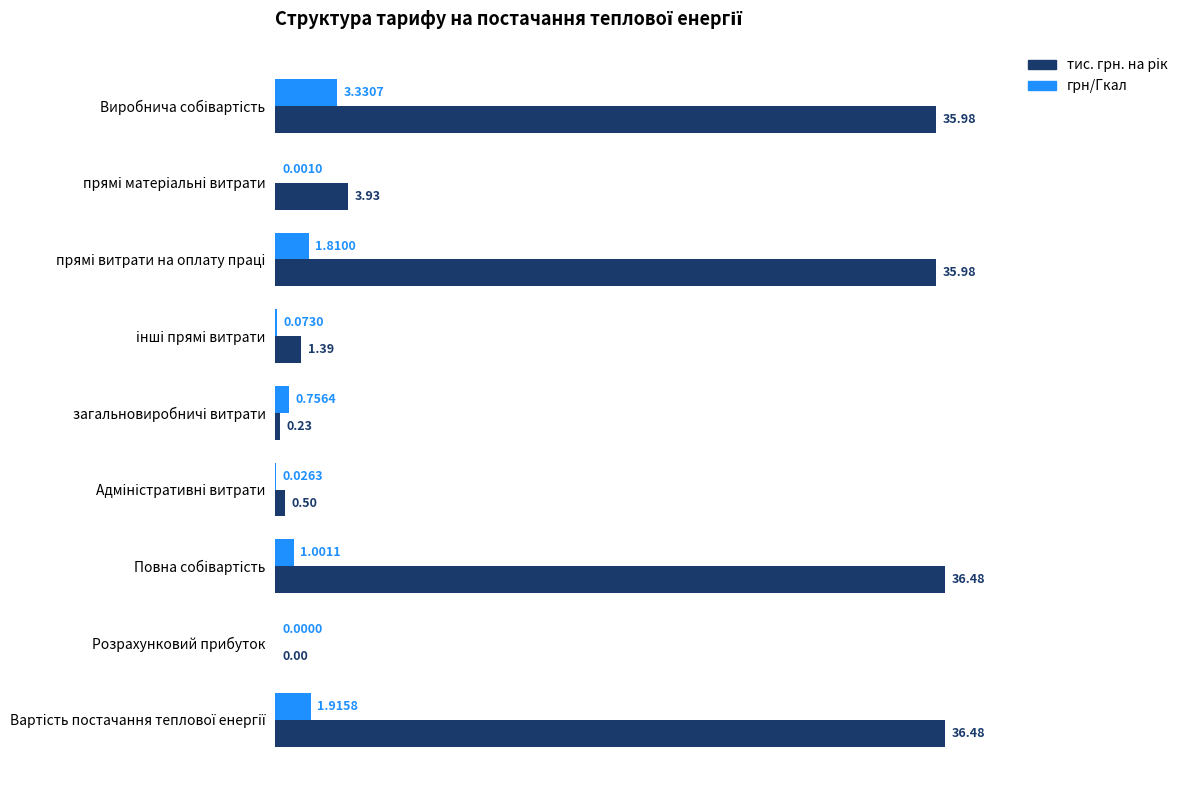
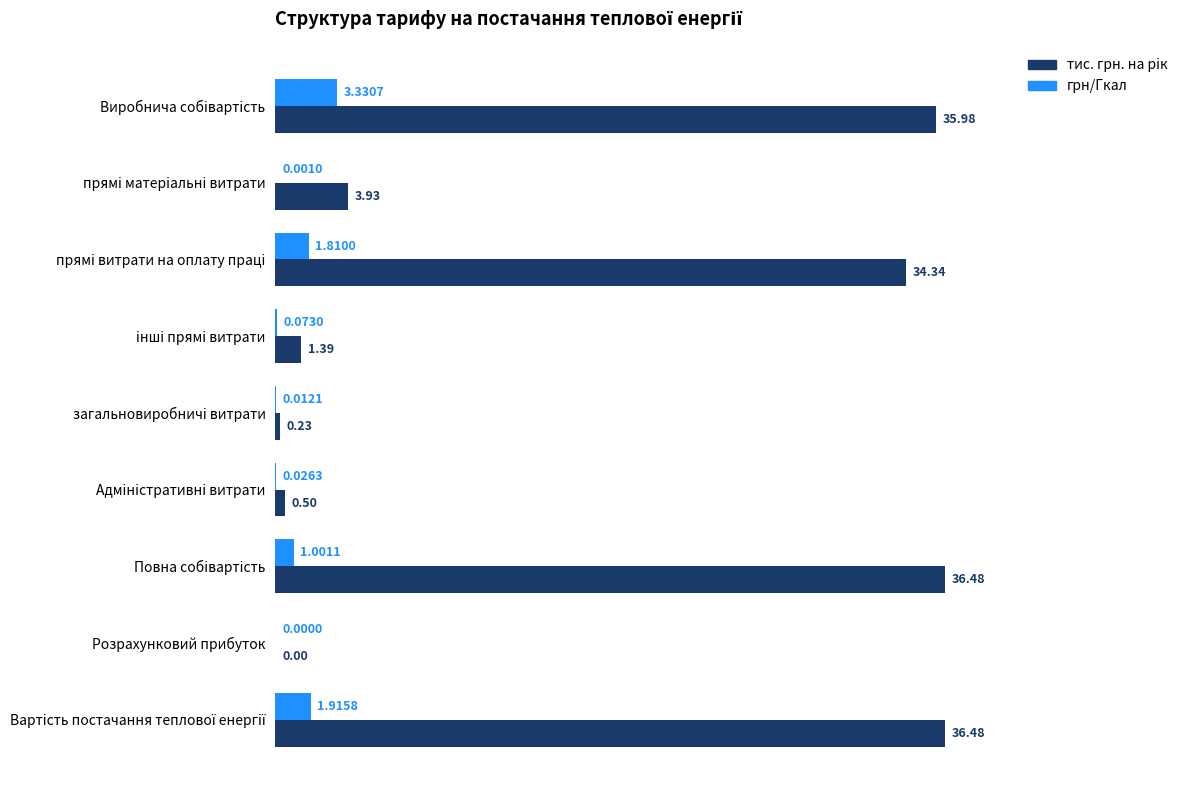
  {
    "тис. грн. на рік": {
      "Виробнича собівартість": 35.98,
      "прямі матеріальні витрати": 3.93,
-     "прямі витрати на оплату праці": 35.98,
+     "прямі витрати на оплату праці": 34.34,
      "інші прямі витрати": 1.39,
      "загальновиробничі витрати": 0.23,
      "Адміністративні витрати": 0.50,
      "Повна собівартість": 36.48,
      "Розрахунковий прибуток": 0.00,
      "Вартість постачання теплової енергії": 36.48
    },
    "грн/Гкал": {
      "Виробнича собівартість": 3.3307,
      "прямі матеріальні витрати": 0.0010,
      "прямі витрати на оплату праці": 1.8100,
      "інші прямі витрати": 0.0730,
-     "загальновиробничі витрати": 0.7564,
+     "загальновиробничі витрати": 0.0121,
      "Адміністративні витрати": 0.0263,
      "Повна собівартість": 1.0011,
      "Розрахунковий прибуток": 0.0000,
      "Вартість постачання теплової енергії": 1.9158
    }
  }
